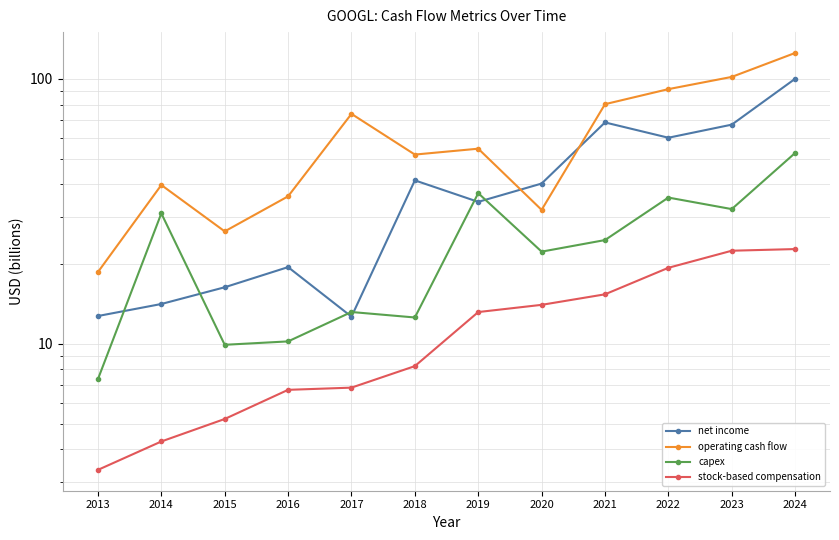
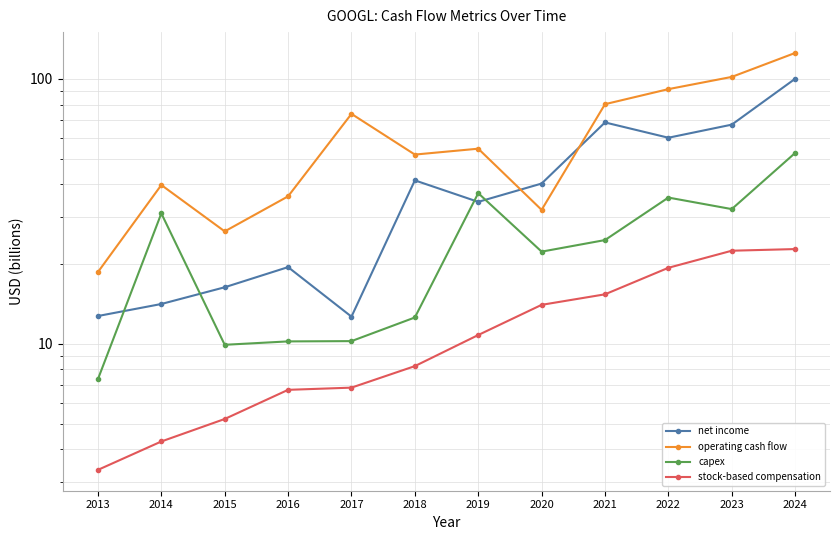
  {
    "net income": {
      "2013": 13,
      "2014": 14,
      "2015": 16,
      "2016": 19,
      "2017": 13,
      "2018": 41,
      "2019": 34,
      "2020": 40,
      "2021": 68,
      "2022": 60,
      "2023": 67,
      "2024": 100
    },
    "operating cash flow": {
      "2013": 19,
      "2014": 40,
      "2015": 27,
      "2016": 36,
      "2017": 74,
      "2018": 52,
      "2019": 55,
      "2020": 32,
      "2021": 80,
      "2022": 91,
      "2023": 102,
      "2024": 130
    },
    "capex": {
      "2013": 7.4,
      "2014": 31,
      "2015": 9.9,
      "2016": 10.2,
-     "2017": 13,
+     "2017": 10.2,
      "2018": 13,
      "2019": 37,
      "2020": 22,
      "2021": 25,
      "2022": 36,
      "2023": 32,
      "2024": 53
    },
    "stock-based compensation": {
      "2013": 3.3,
      "2014": 4.3,
      "2015": 5.2,
      "2016": 6.7,
      "2017": 6.8,
      "2018": 8.2,
-     "2019": 13,
+     "2019": 10.8,
      "2020": 14,
      "2021": 15,
      "2022": 19,
      "2023": 22,
      "2024": 23
    }
  }
